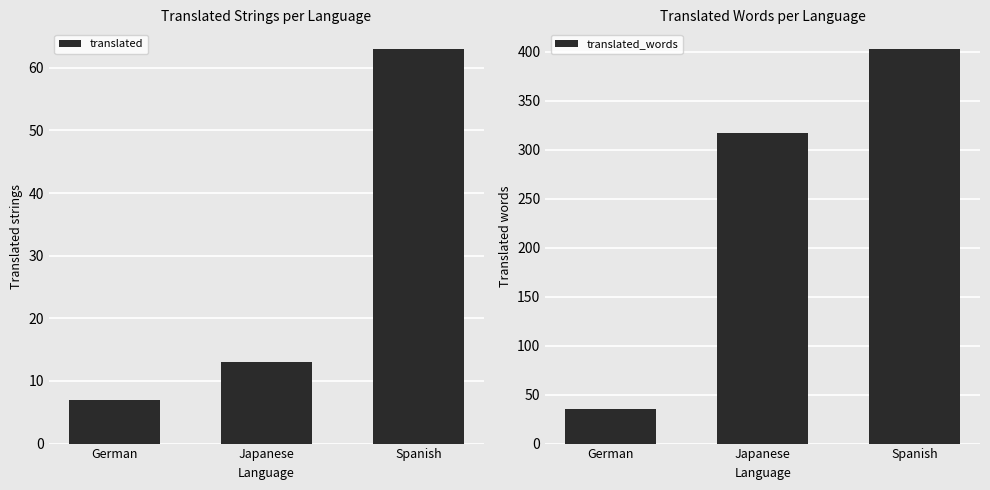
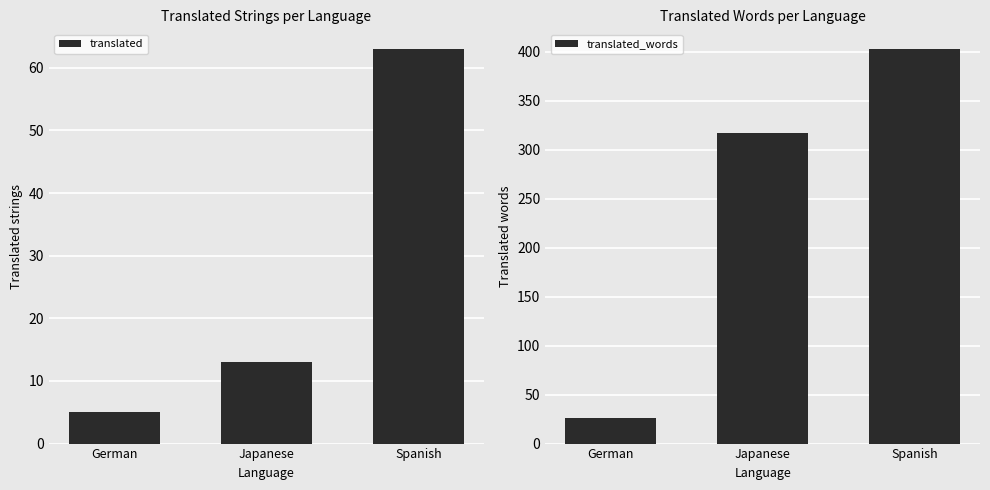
  {
    "Translated Strings per Language": {
-     "German": 7,
+     "German": 5,
      "Japanese": 13,
      "Spanish": 63
    },
    "Translated Words per Language": {
-     "German": 40,
+     "German": 30,
      "Japanese": 320,
      "Spanish": 400
    }
  }
